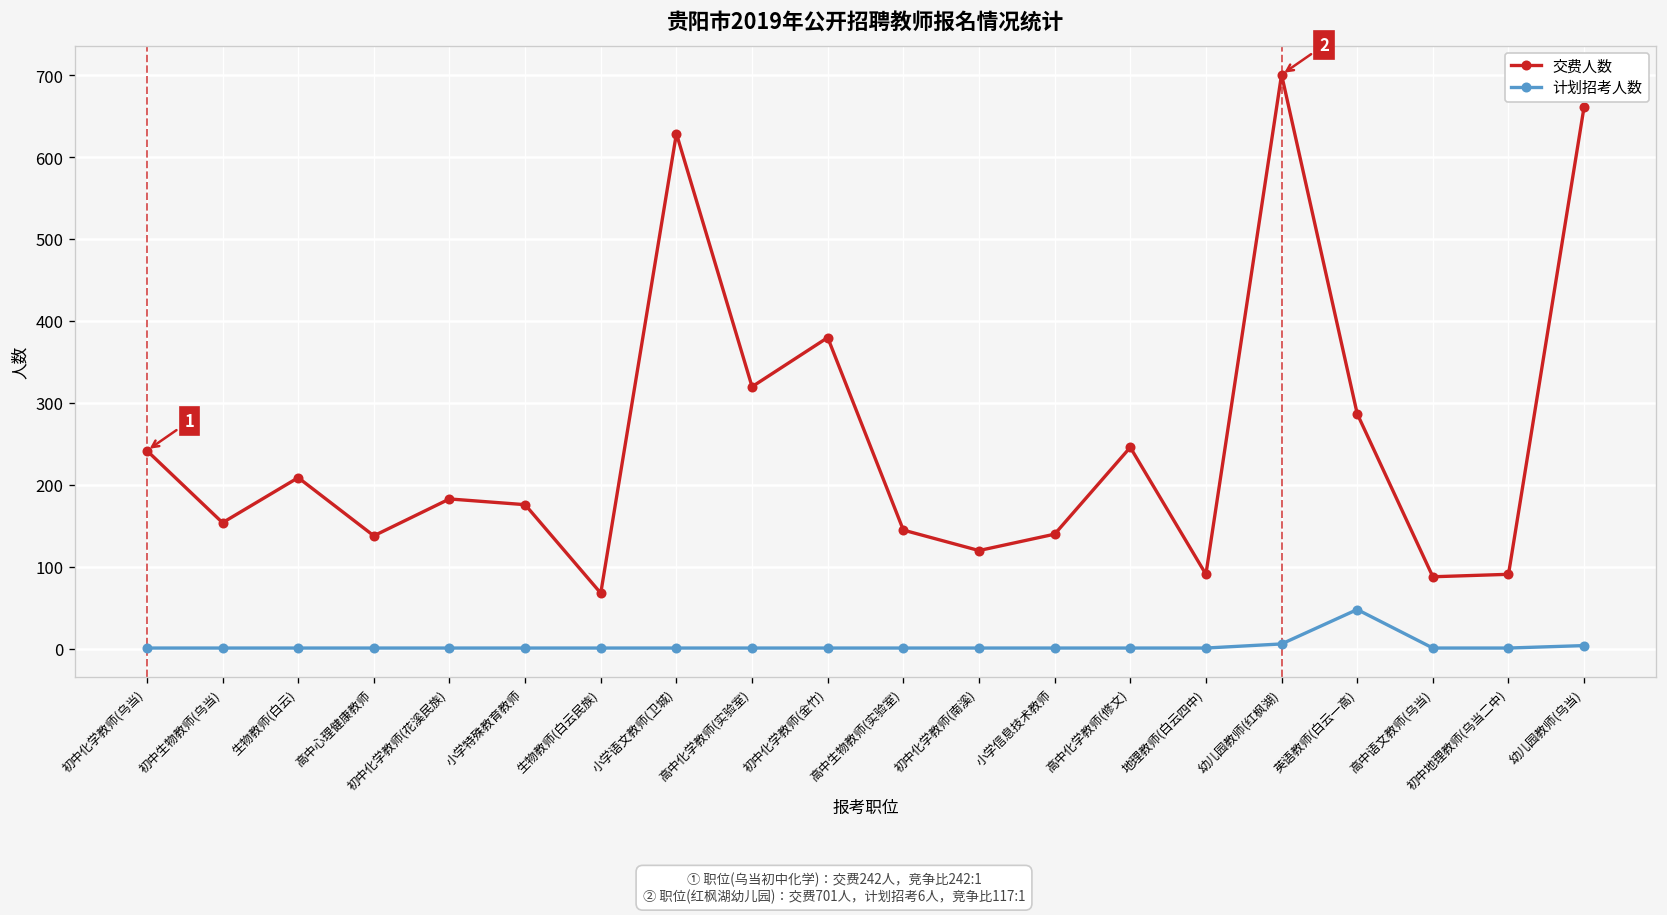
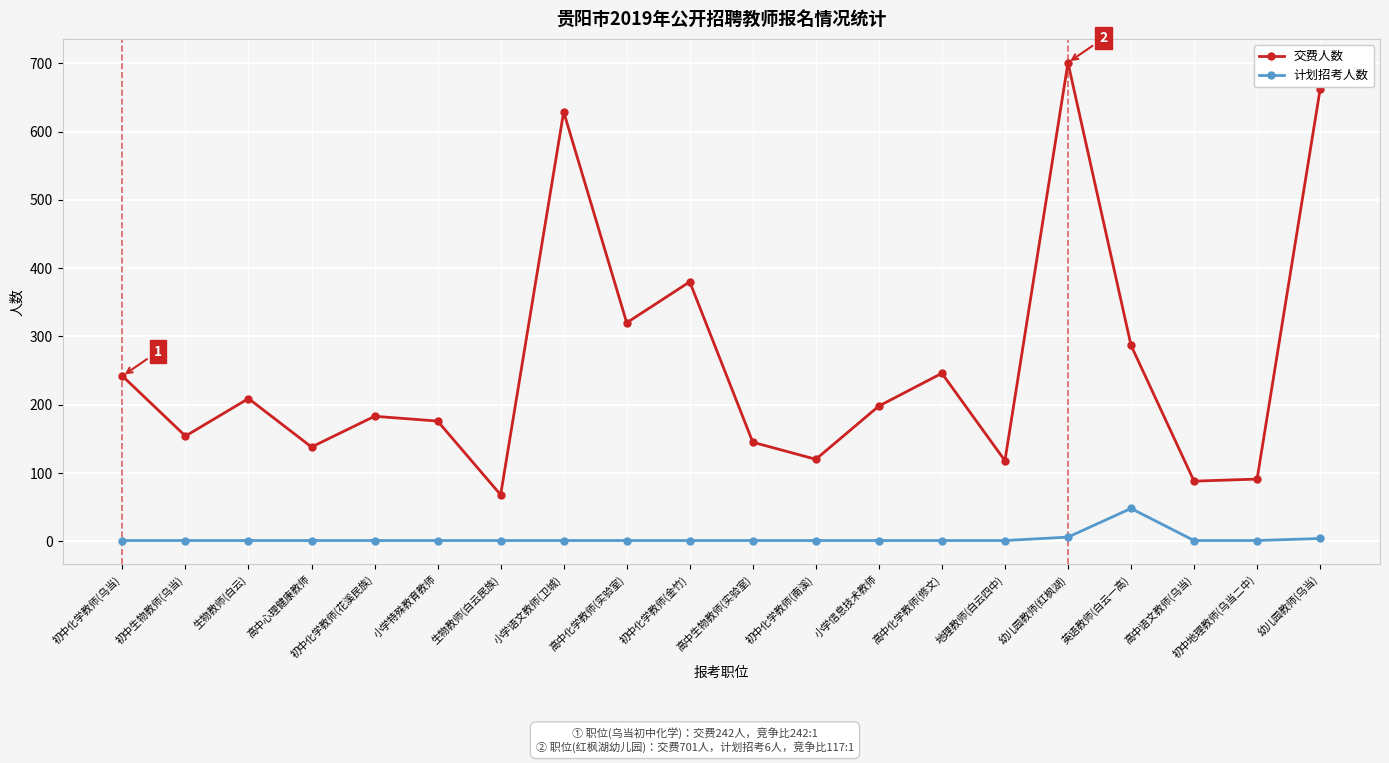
  {
    "交费人数": {
      "初中化学教师(乌当)": 240,
      "初中生物教师(乌当)": 150,
      "生物教师(白云)": 210,
      "高中心理健康教师": 140,
      "初中化学教师(花溪民族)": 180,
      "小学特殊教育教师": 180,
      "生物教师(白云民族)": 70,
      "小学语文教师(卫城)": 630,
      "高中化学教师(实验室)": 320,
      "初中化学教师(金竹)": 380,
      "高中生物教师(实验室)": 150,
      "初中化学教师(南溪)": 120,
-     "小学信息技术教师": 140,
+     "小学信息技术教师": 200,
      "高中化学教师(修文)": 250,
-     "地理教师(白云四中)": 90,
+     "地理教师(白云四中)": 120,
      "幼儿园教师(红枫湖)": 700,
      "英语教师(白云一高)": 290,
      "高中语文教师(乌当)": 90,
      "初中地理教师(乌当二中)": 90,
      "幼儿园教师(乌当)": 660
    },
    "计划招考人数": {
      "初中化学教师(乌当)": 0,
      "初中生物教师(乌当)": 0,
      "生物教师(白云)": 0,
      "高中心理健康教师": 0,
      "初中化学教师(花溪民族)": 0,
      "小学特殊教育教师": 0,
      "生物教师(白云民族)": 0,
      "小学语文教师(卫城)": 0,
      "高中化学教师(实验室)": 0,
      "初中化学教师(金竹)": 0,
      "高中生物教师(实验室)": 0,
      "初中化学教师(南溪)": 0,
      "小学信息技术教师": 0,
      "高中化学教师(修文)": 0,
      "地理教师(白云四中)": 0,
      "幼儿园教师(红枫湖)": 10,
      "英语教师(白云一高)": 50,
      "高中语文教师(乌当)": 0,
      "初中地理教师(乌当二中)": 0,
      "幼儿园教师(乌当)": 0
    }
  }
